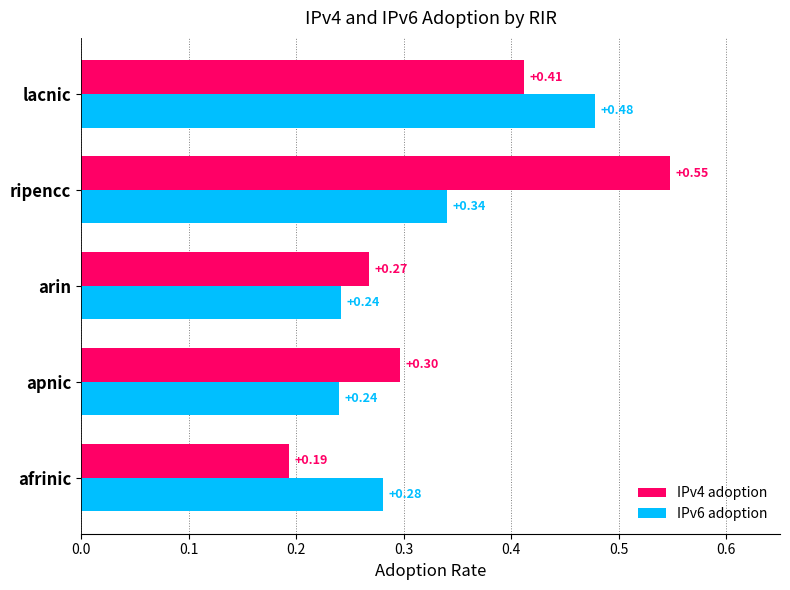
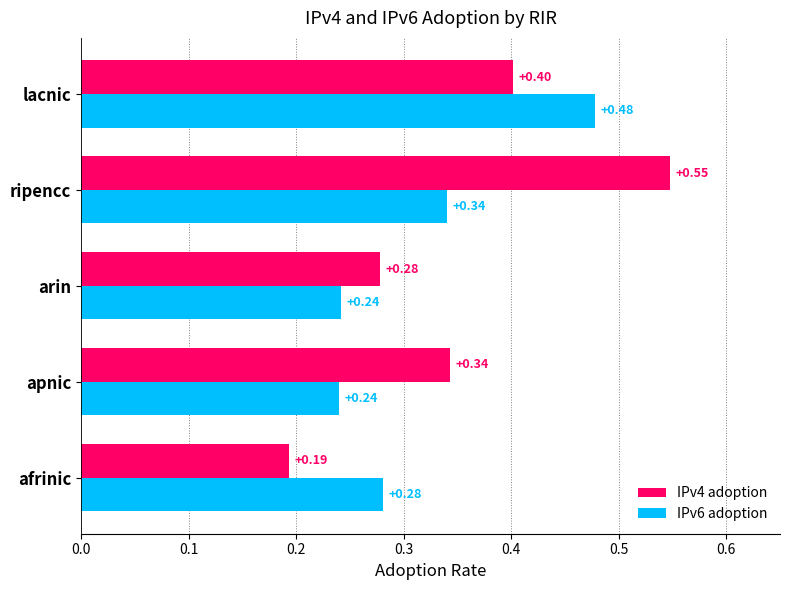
  {
    "IPv4 adoption": {
-     "lacnic": "+0.41",
+     "lacnic": "+0.40",
      "ripencc": "+0.55",
-     "arin": "+0.27",
-     "apnic": "+0.30",
+     "arin": "+0.28",
+     "apnic": "+0.34",
      "afrinic": "+0.19"
    },
    "IPv6 adoption": {
      "lacnic": "+0.48",
      "ripencc": "+0.34",
      "arin": "+0.24",
      "apnic": "+0.24",
      "afrinic": "+0.28"
    }
  }
